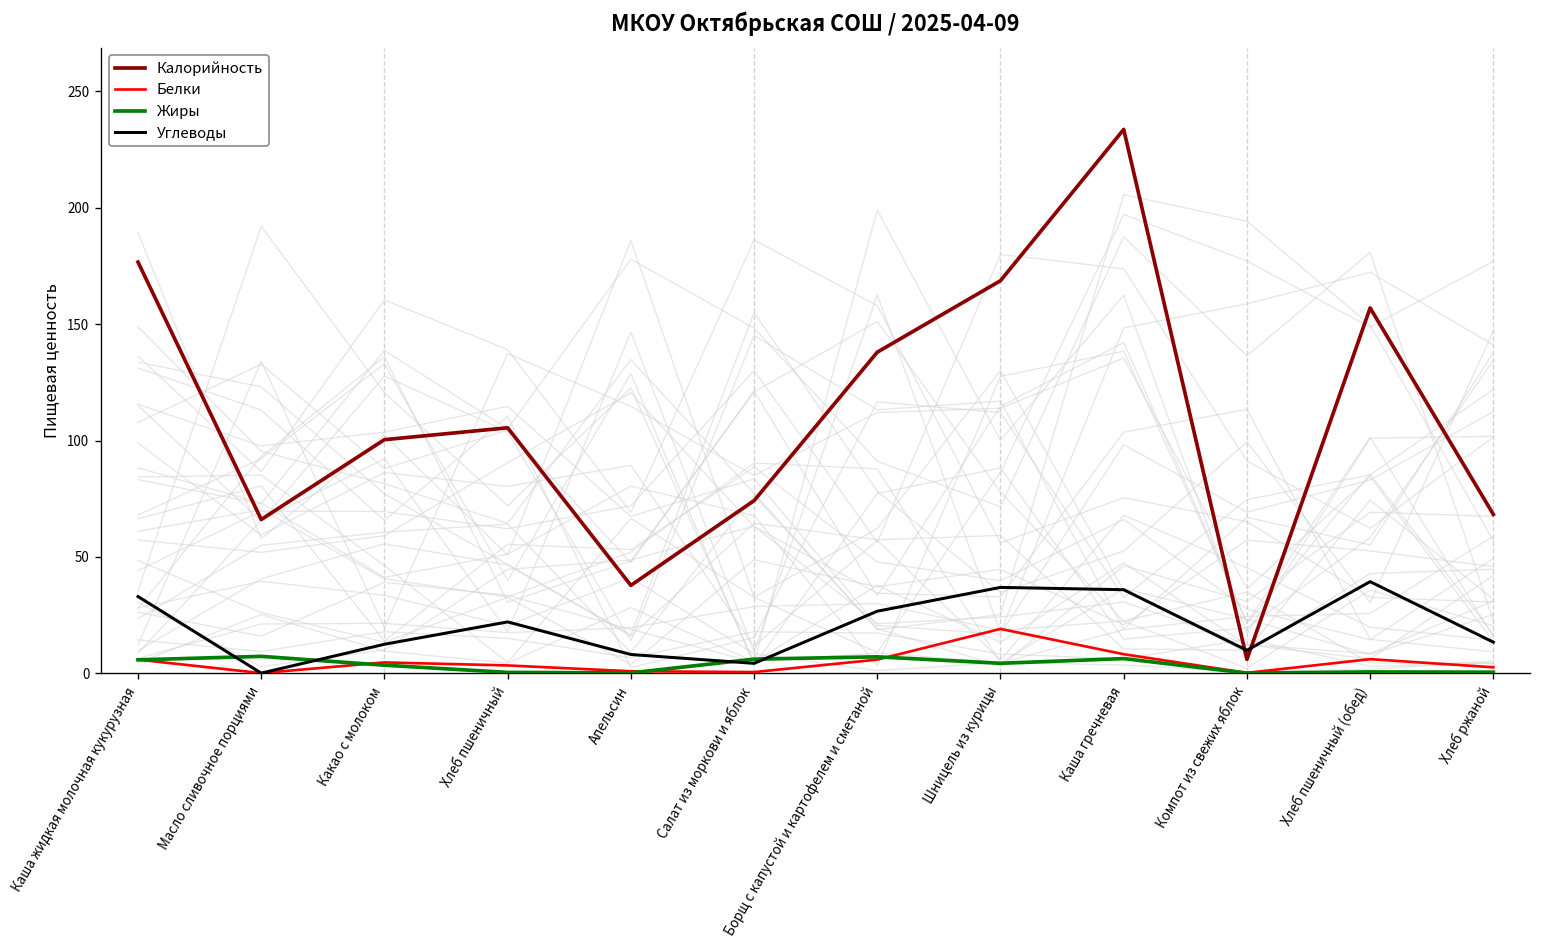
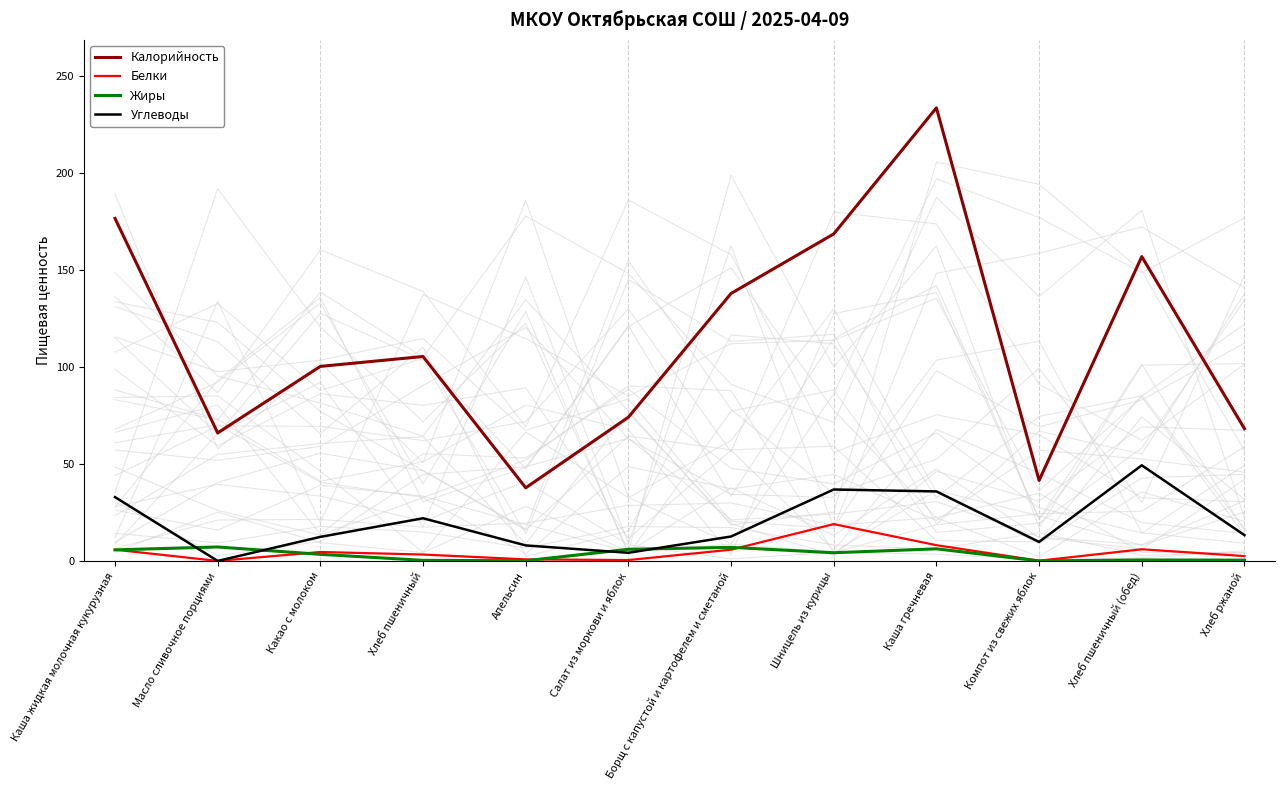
  {
    "Калорийность": {
      "Каша жидкая молочная кукурузная": 177,
      "Какао с молоком": 100,
      "Апельсин": 38,
      "Салат из моркови и яблок": 74,
      "Борщ с капустой и картофелем и сметаной": 138,
      "Шницель из курицы": 169,
      "Каша гречневая": 234,
-     "Компот из свежих яблок": 6,
+     "Компот из свежих яблок": 42,
      "Хлеб пшеничный (обед)": 157
    },
    "Белки": {
      "Салат из моркови и яблок": 1,
      "Каша гречневая": 8,
      "Хлеб ржаной": 3
    },
    "Жиры": {
      "Масло сливочное порциями": 7,
      "Хлеб пшеничный": 0,
      "Хлеб ржаной": 1
    },
    "Углеводы": {
      "Каша жидкая молочная кукурузная": 33,
      "Хлеб пшеничный": 22,
-     "Борщ с капустой и картофелем и сметаной": 27,
+     "Борщ с капустой и картофелем и сметаной": 13,
      "Шницель из курицы": 37,
-     "Хлеб пшеничный (обед)": 39
+     "Хлеб пшеничный (обед)": 49
    }
  }
